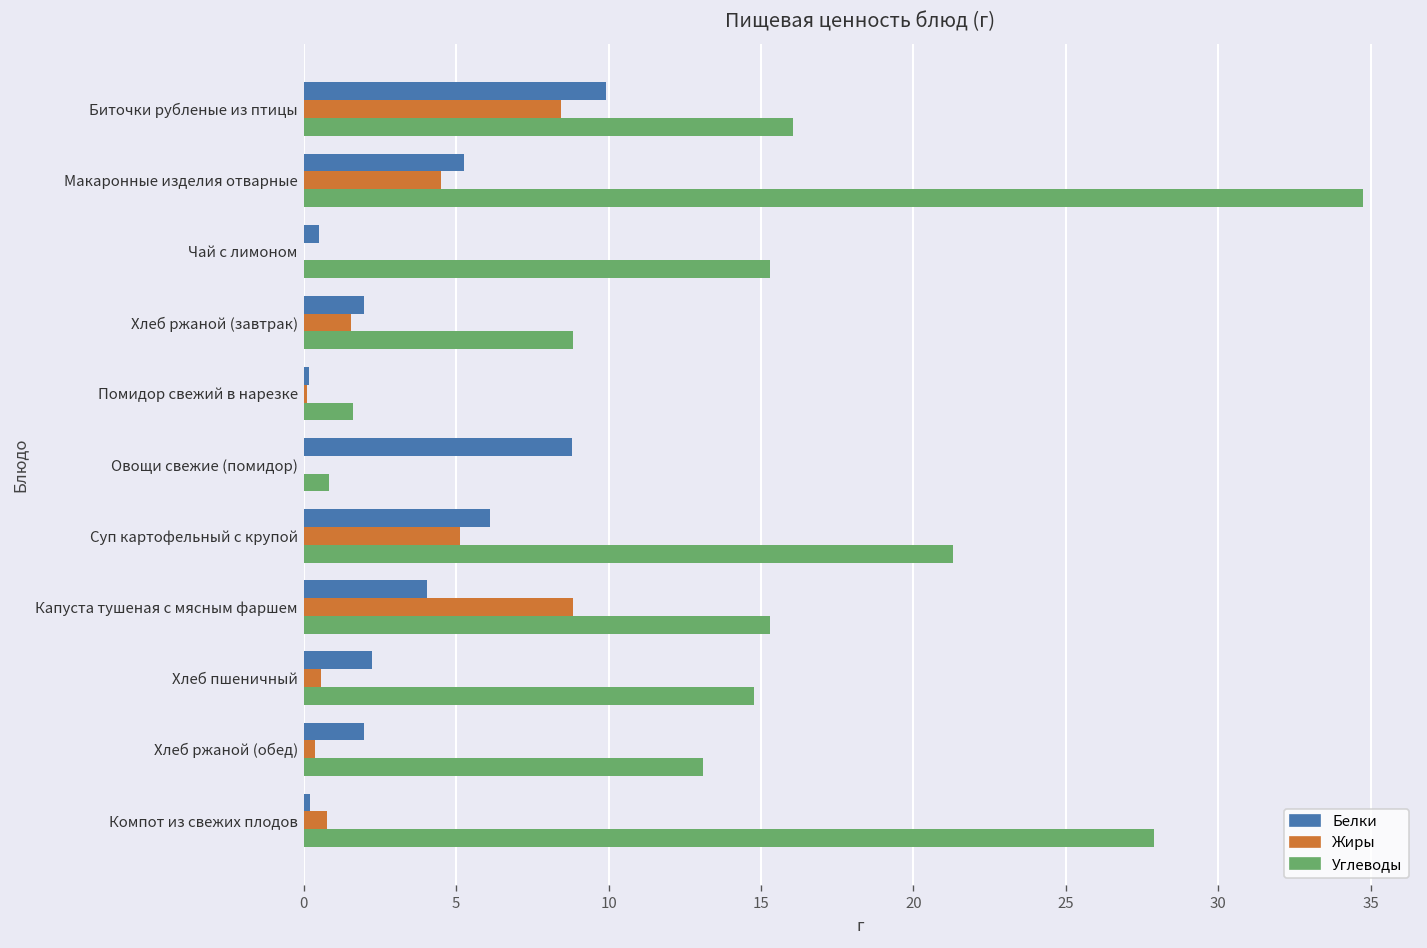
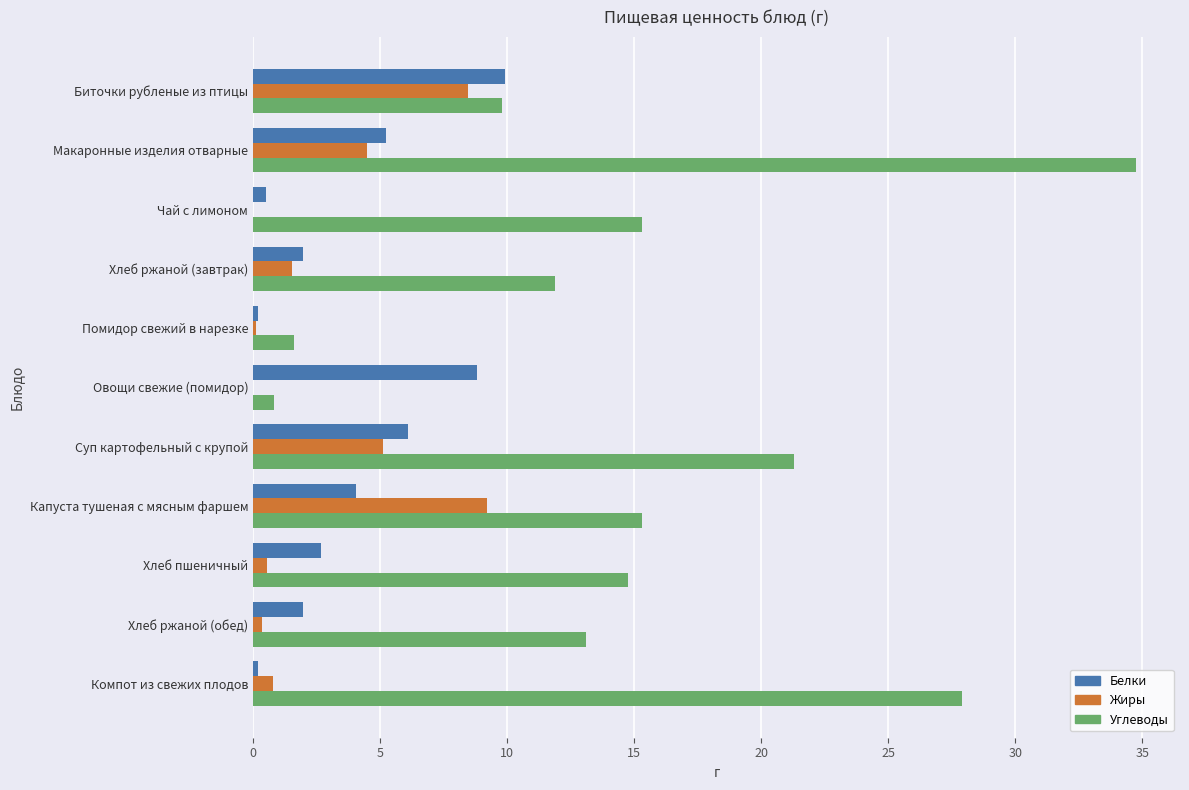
  {
    "Белки": {
      "Биточки рубленые из птицы": 9.9,
      "Макаронные изделия отварные": 5.3,
      "Чай с лимоном": 0.5,
      "Хлеб ржаной (завтрак)": 2.0,
      "Помидор свежий в нарезке": 0.2,
      "Овощи свежие (помидор)": 8.8,
      "Суп картофельный с крупой": 6.1,
      "Капуста тушеная с мясным фаршем": 4.1,
-     "Хлеб пшеничный": 2.2,
+     "Хлеб пшеничный": 2.7,
      "Хлеб ржаной (обед)": 2.0,
      "Компот из свежих плодов": 0.2
    },
    "Жиры": {
      "Биточки рубленые из птицы": 8.5,
      "Макаронные изделия отварные": 4.5,
      "Чай с лимоном": 0.0,
      "Хлеб ржаной (завтрак)": 1.6,
      "Помидор свежий в нарезке": 0.1,
      "Овощи свежие (помидор)": 0.0,
      "Суп картофельный с крупой": 5.1,
-     "Капуста тушеная с мясным фаршем": 8.9,
+     "Капуста тушеная с мясным фаршем": 9.2,
      "Хлеб пшеничный": 0.6,
      "Хлеб ржаной (обед)": 0.4,
      "Компот из свежих плодов": 0.8
    },
    "Углеводы": {
-     "Биточки рубленые из птицы": 16.1,
+     "Биточки рубленые из птицы": 9.8,
      "Макаронные изделия отварные": 34.8,
      "Чай с лимоном": 15.3,
-     "Хлеб ржаной (завтрак)": 8.9,
+     "Хлеб ржаной (завтрак)": 11.9,
      "Помидор свежий в нарезке": 1.6,
      "Овощи свежие (помидор)": 0.8,
      "Суп картофельный с крупой": 21.3,
      "Капуста тушеная с мясным фаршем": 15.3,
      "Хлеб пшеничный": 14.8,
      "Хлеб ржаной (обед)": 13.1,
      "Компот из свежих плодов": 27.9
    }
  }
